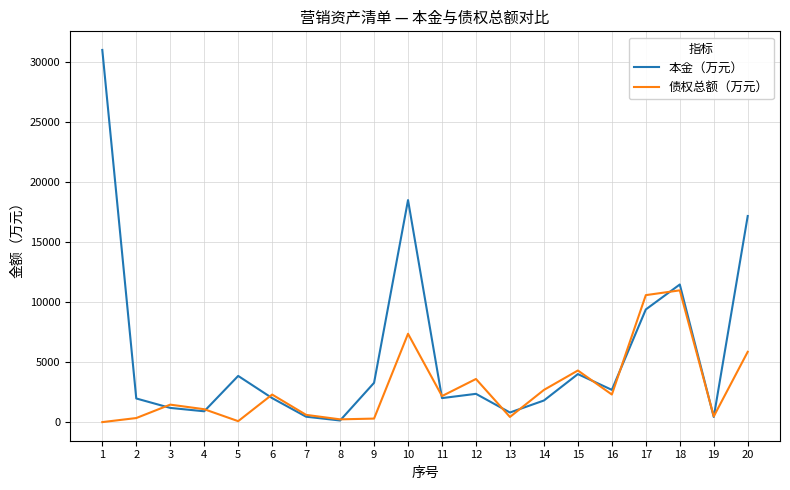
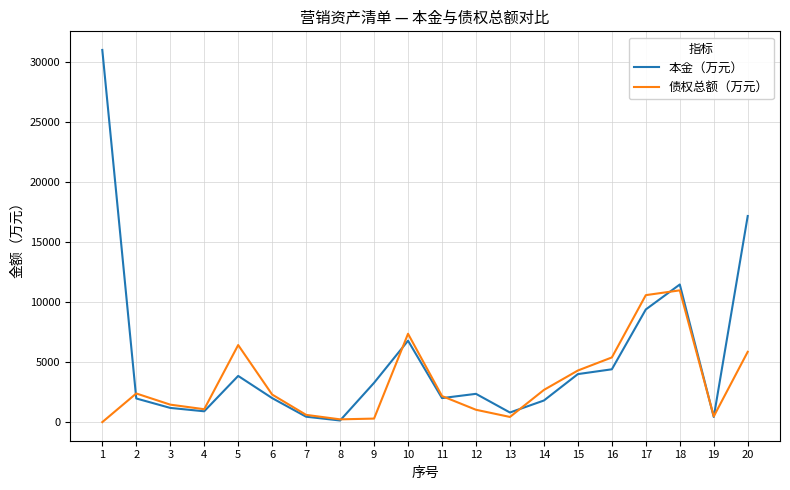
  {
    "本金（万元）": {
      "1": 31000,
      "2": 2000,
      "3": 1200,
      "5": 3800,
      "6": 2000,
      "9": 3300,
-     "10": 18500,
+     "10": 6800,
      "12": 2400,
      "13": 800,
      "14": 1800,
      "15": 4000,
-     "16": 2700,
+     "16": 4400,
      "17": 9400,
      "18": 11500,
      "20": 17200
    },
    "债权总额（万元）": {
      "1": 0,
-     "2": 300,
+     "2": 2400,
      "3": 1500,
-     "5": 100,
+     "5": 6400,
      "6": 2300,
      "9": 300,
      "10": 7400,
-     "12": 3600,
+     "12": 1000,
      "13": 400,
      "14": 2700,
      "15": 4300,
-     "16": 2300,
+     "16": 5400,
      "17": 10600,
      "18": 11000,
      "20": 5900
    }
  }
